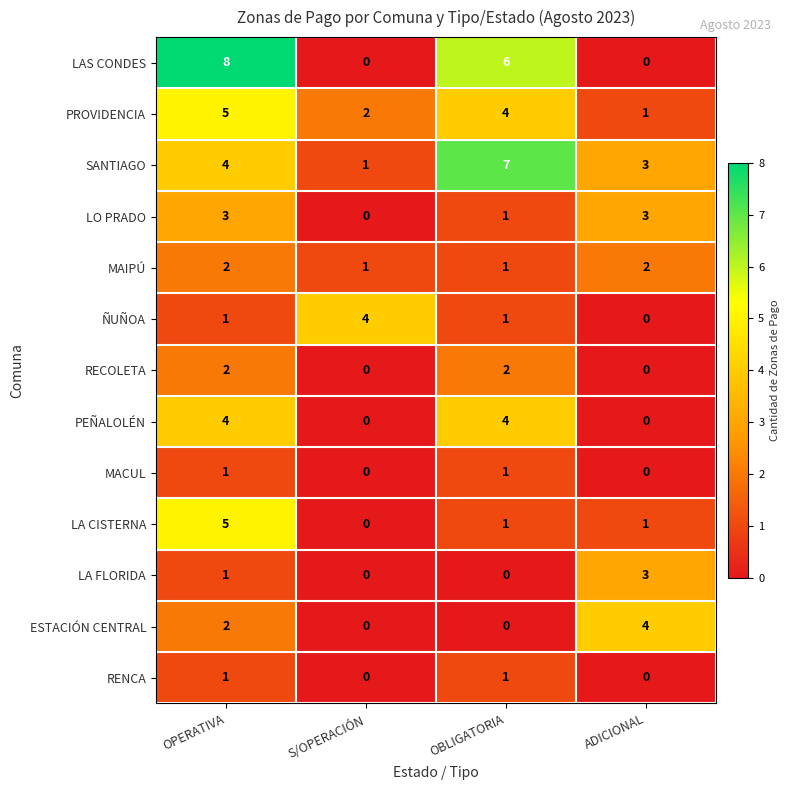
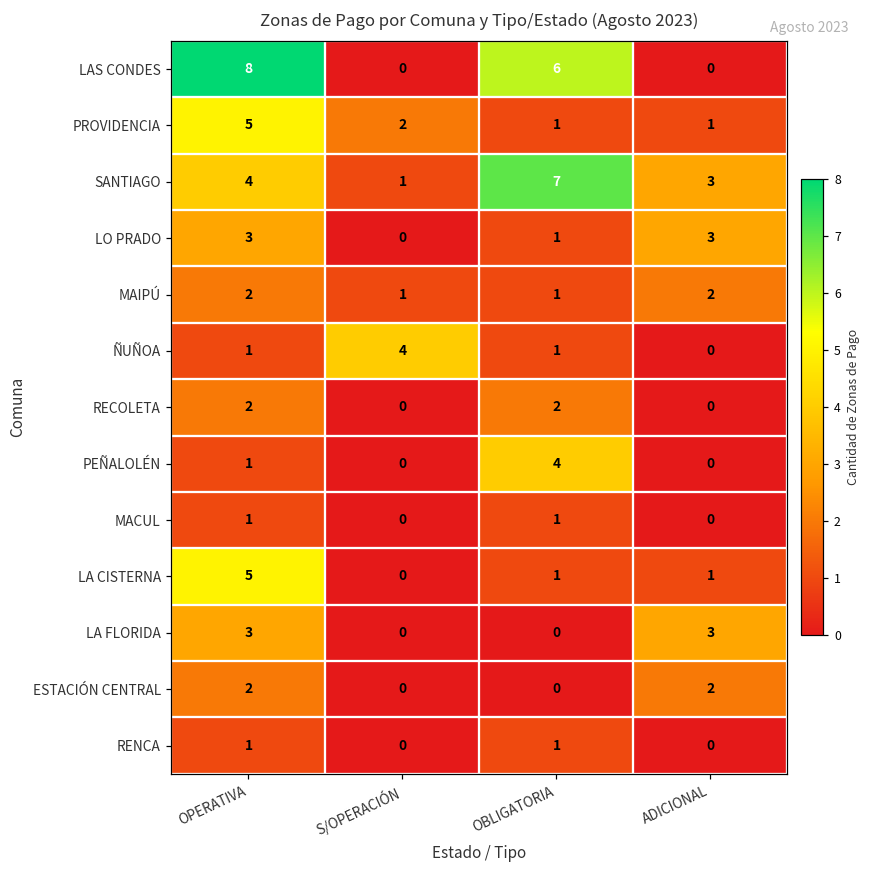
  {
    "LAS CONDES": {
      "OPERATIVA": 8,
      "S/OPERACIÓN": 0,
      "OBLIGATORIA": 6,
      "ADICIONAL": 0
    },
    "PROVIDENCIA": {
      "OPERATIVA": 5,
      "S/OPERACIÓN": 2,
-     "OBLIGATORIA": 4,
+     "OBLIGATORIA": 1,
      "ADICIONAL": 1
    },
    "SANTIAGO": {
      "OPERATIVA": 4,
      "S/OPERACIÓN": 1,
      "OBLIGATORIA": 7,
      "ADICIONAL": 3
    },
    "LO PRADO": {
      "OPERATIVA": 3,
      "S/OPERACIÓN": 0,
      "OBLIGATORIA": 1,
      "ADICIONAL": 3
    },
    "MAIPÚ": {
      "OPERATIVA": 2,
      "S/OPERACIÓN": 1,
      "OBLIGATORIA": 1,
      "ADICIONAL": 2
    },
    "ÑUÑOA": {
      "OPERATIVA": 1,
      "S/OPERACIÓN": 4,
      "OBLIGATORIA": 1,
      "ADICIONAL": 0
    },
    "RECOLETA": {
      "OPERATIVA": 2,
      "S/OPERACIÓN": 0,
      "OBLIGATORIA": 2,
      "ADICIONAL": 0
    },
    "PEÑALOLÉN": {
-     "OPERATIVA": 4,
+     "OPERATIVA": 1,
      "S/OPERACIÓN": 0,
      "OBLIGATORIA": 4,
      "ADICIONAL": 0
    },
    "MACUL": {
      "OPERATIVA": 1,
      "S/OPERACIÓN": 0,
      "OBLIGATORIA": 1,
      "ADICIONAL": 0
    },
    "LA CISTERNA": {
      "OPERATIVA": 5,
      "S/OPERACIÓN": 0,
      "OBLIGATORIA": 1,
      "ADICIONAL": 1
    },
    "LA FLORIDA": {
-     "OPERATIVA": 1,
+     "OPERATIVA": 3,
      "S/OPERACIÓN": 0,
      "OBLIGATORIA": 0,
      "ADICIONAL": 3
    },
    "ESTACIÓN CENTRAL": {
      "OPERATIVA": 2,
      "S/OPERACIÓN": 0,
      "OBLIGATORIA": 0,
-     "ADICIONAL": 4
+     "ADICIONAL": 2
    },
    "RENCA": {
      "OPERATIVA": 1,
      "S/OPERACIÓN": 0,
      "OBLIGATORIA": 1,
      "ADICIONAL": 0
    }
  }
